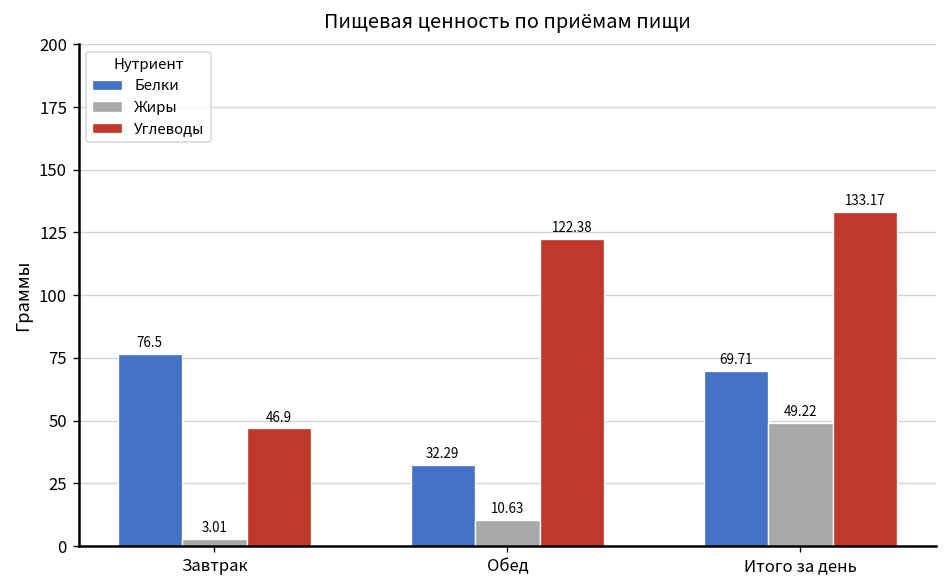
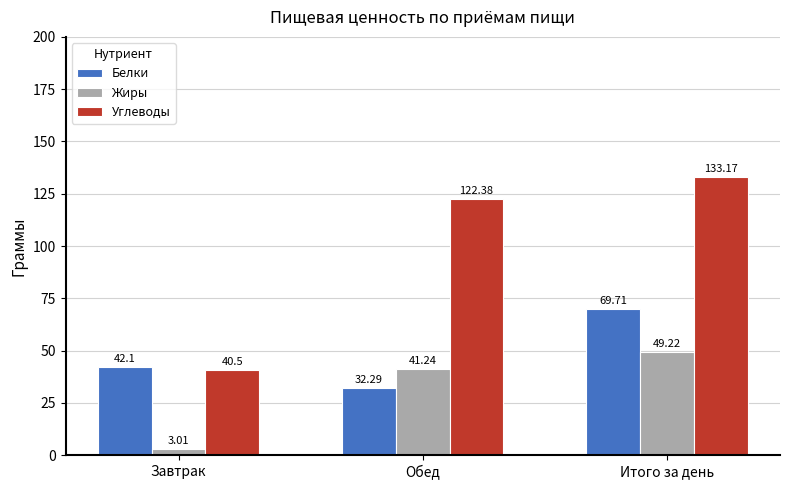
  {
    "Белки": {
-     "Завтрак": 76.5,
+     "Завтрак": 42.1,
      "Обед": 32.29,
      "Итого за день": 69.71
    },
    "Жиры": {
      "Завтрак": 3.01,
-     "Обед": 10.63,
+     "Обед": 41.24,
      "Итого за день": 49.22
    },
    "Углеводы": {
-     "Завтрак": 46.9,
+     "Завтрак": 40.5,
      "Обед": 122.38,
      "Итого за день": 133.17
    }
  }
